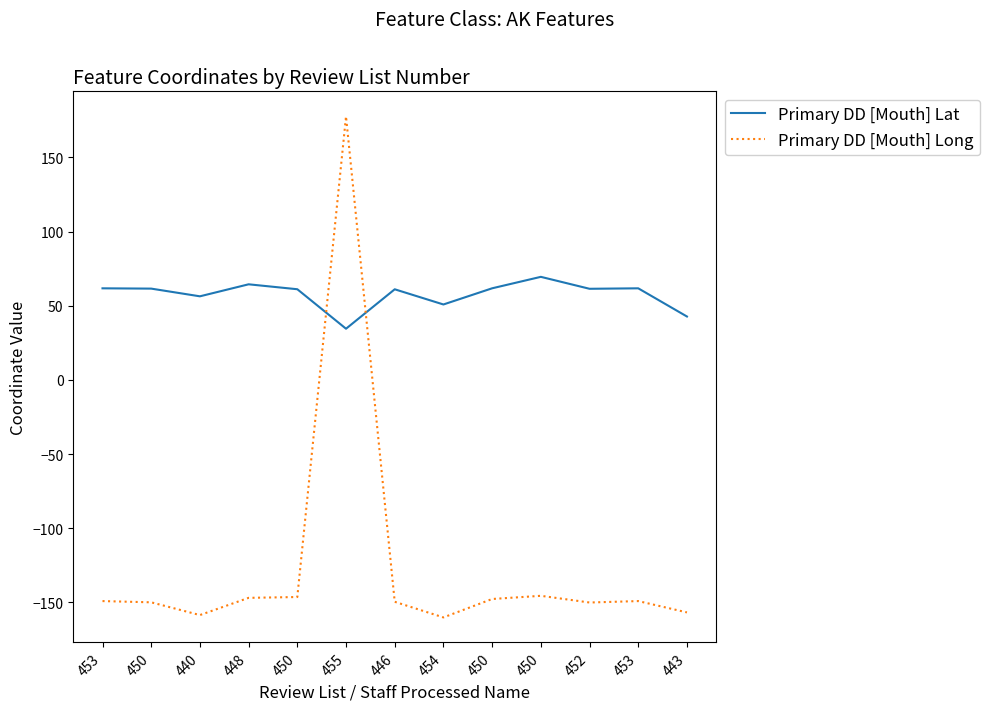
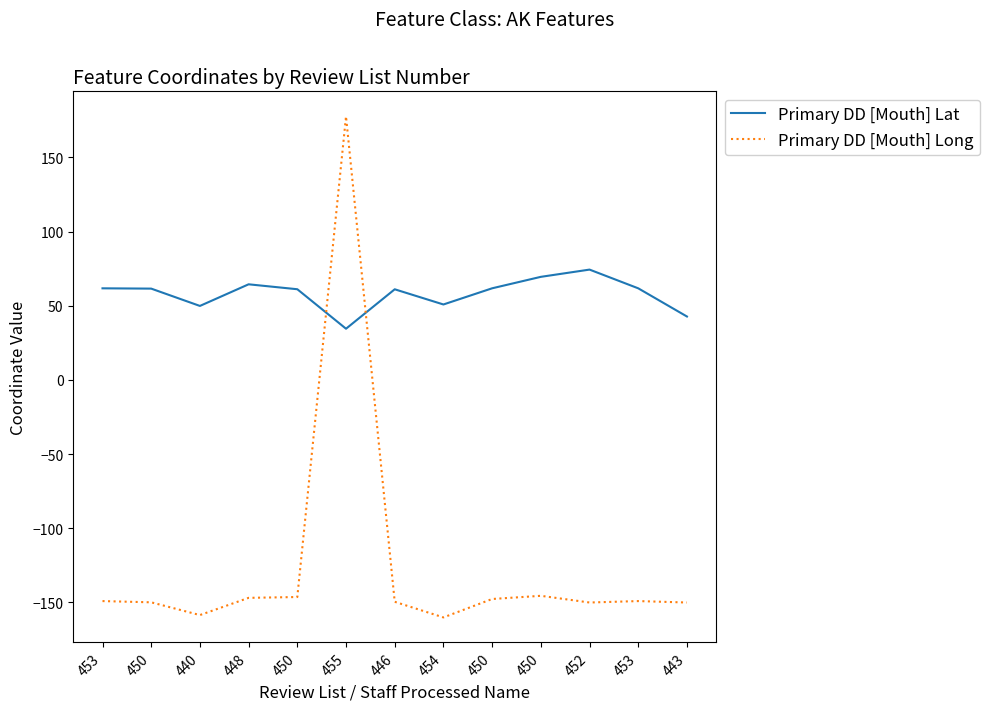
  {
    "Primary DD [Mouth] Lat": {
-     "440": 56,
+     "440": 50,
      "448": 64,
      "455": 35,
      "446": 61,
      "454": 51,
-     "452": 61,
+     "452": 74,
      "443": 43
    },
    "Primary DD [Mouth] Long": {
      "440": -159,
      "448": -147,
      "455": 178,
      "446": -150,
      "454": -160,
      "452": -150,
-     "443": -157
+     "443": -150
    }
  }
